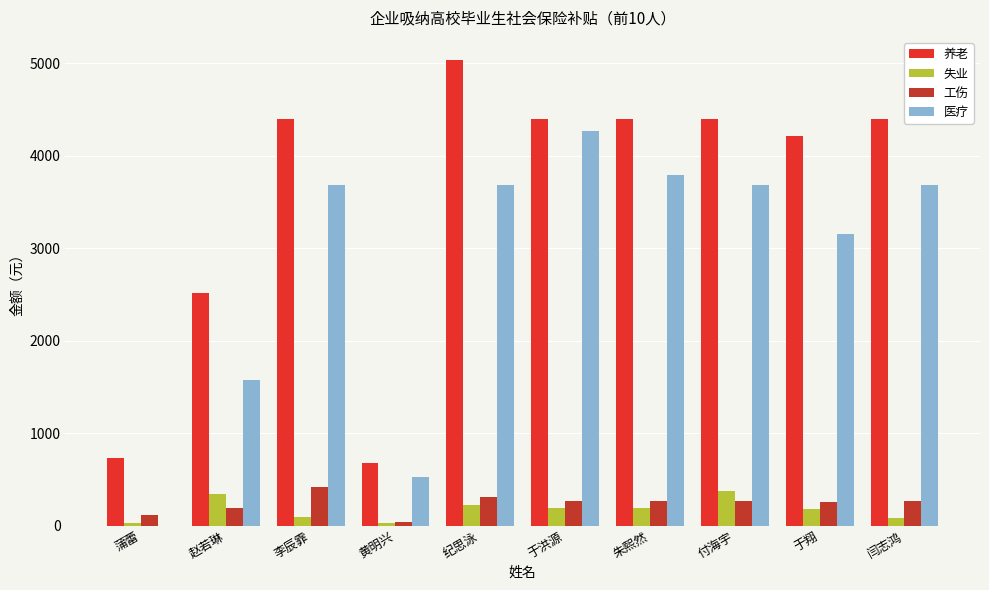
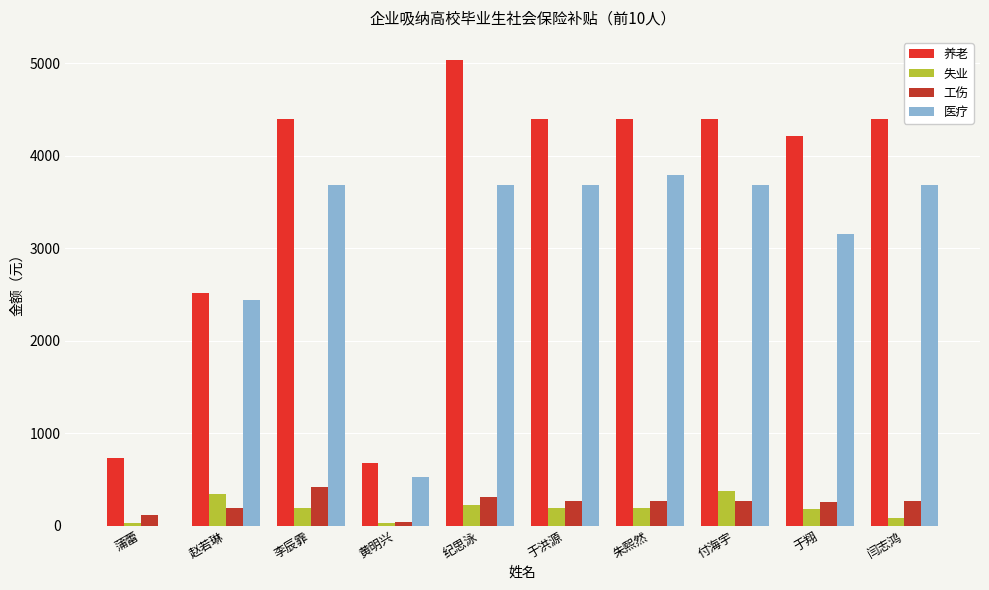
  {
    "失业": {
      "蒲蕾": 0,
      "赵若琳": 300,
-     "李辰霏": 100,
+     "李辰霏": 200,
      "黄明兴": 0,
      "纪思泳": 200,
      "于洪源": 200,
      "朱熙然": 200,
      "付海宇": 400,
      "于翔": 200,
      "闫志鸿": 100
    },
    "医疗": {
      "蒲蕾": 0,
-     "赵若琳": 1600,
+     "赵若琳": 2400,
      "李辰霏": 3700,
      "黄明兴": 500,
      "纪思泳": 3700,
-     "于洪源": 4300,
+     "于洪源": 3700,
      "朱熙然": 3800,
      "付海宇": 3700,
      "于翔": 3200,
      "闫志鸿": 3700
    }
  }
